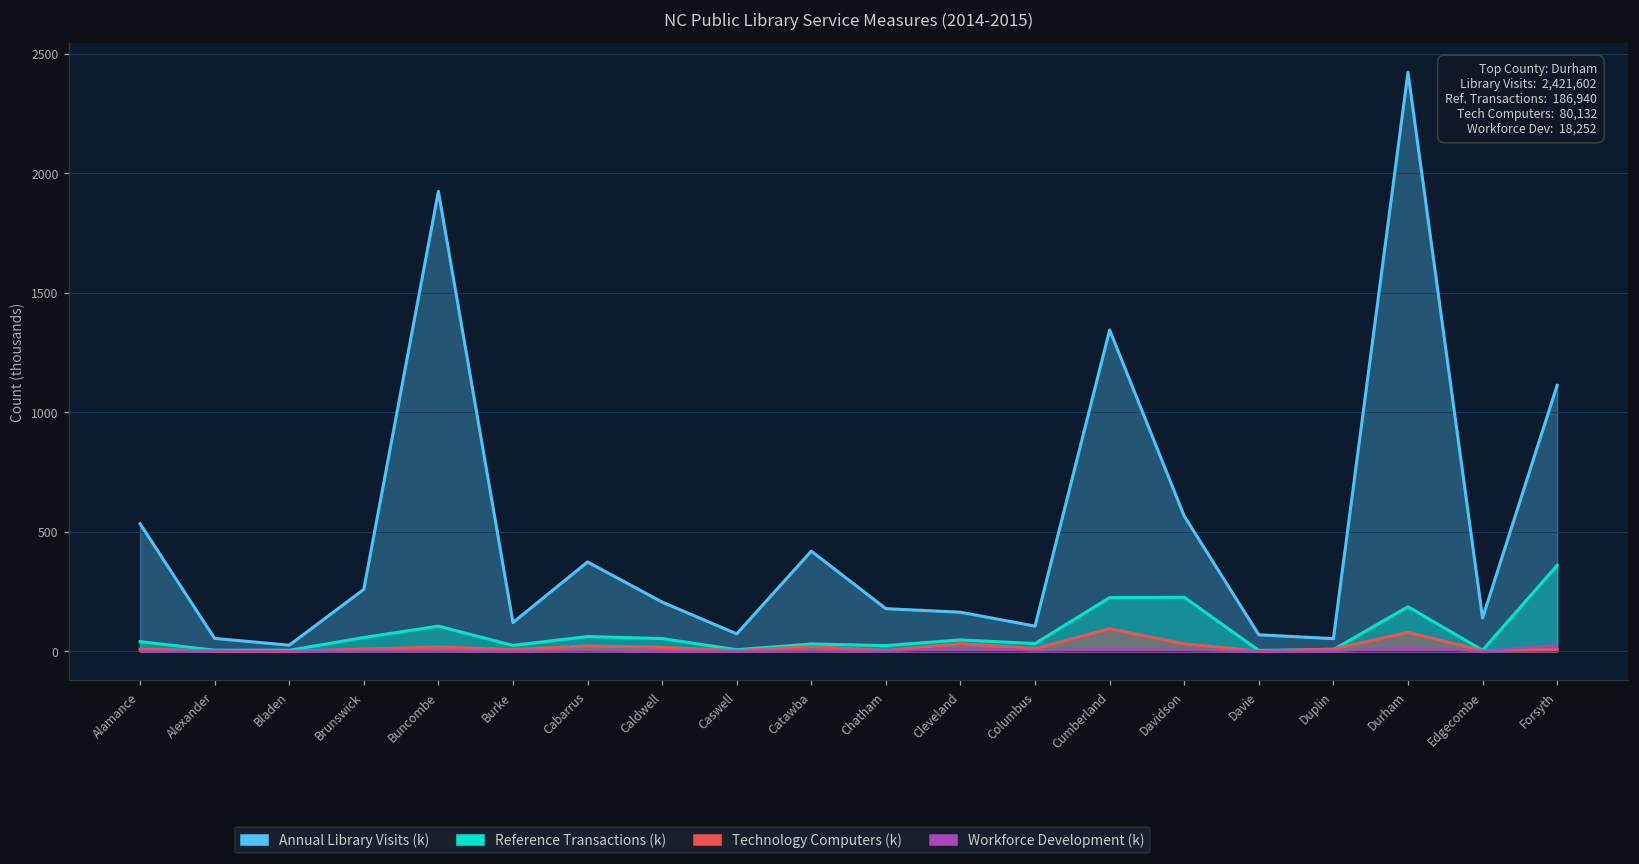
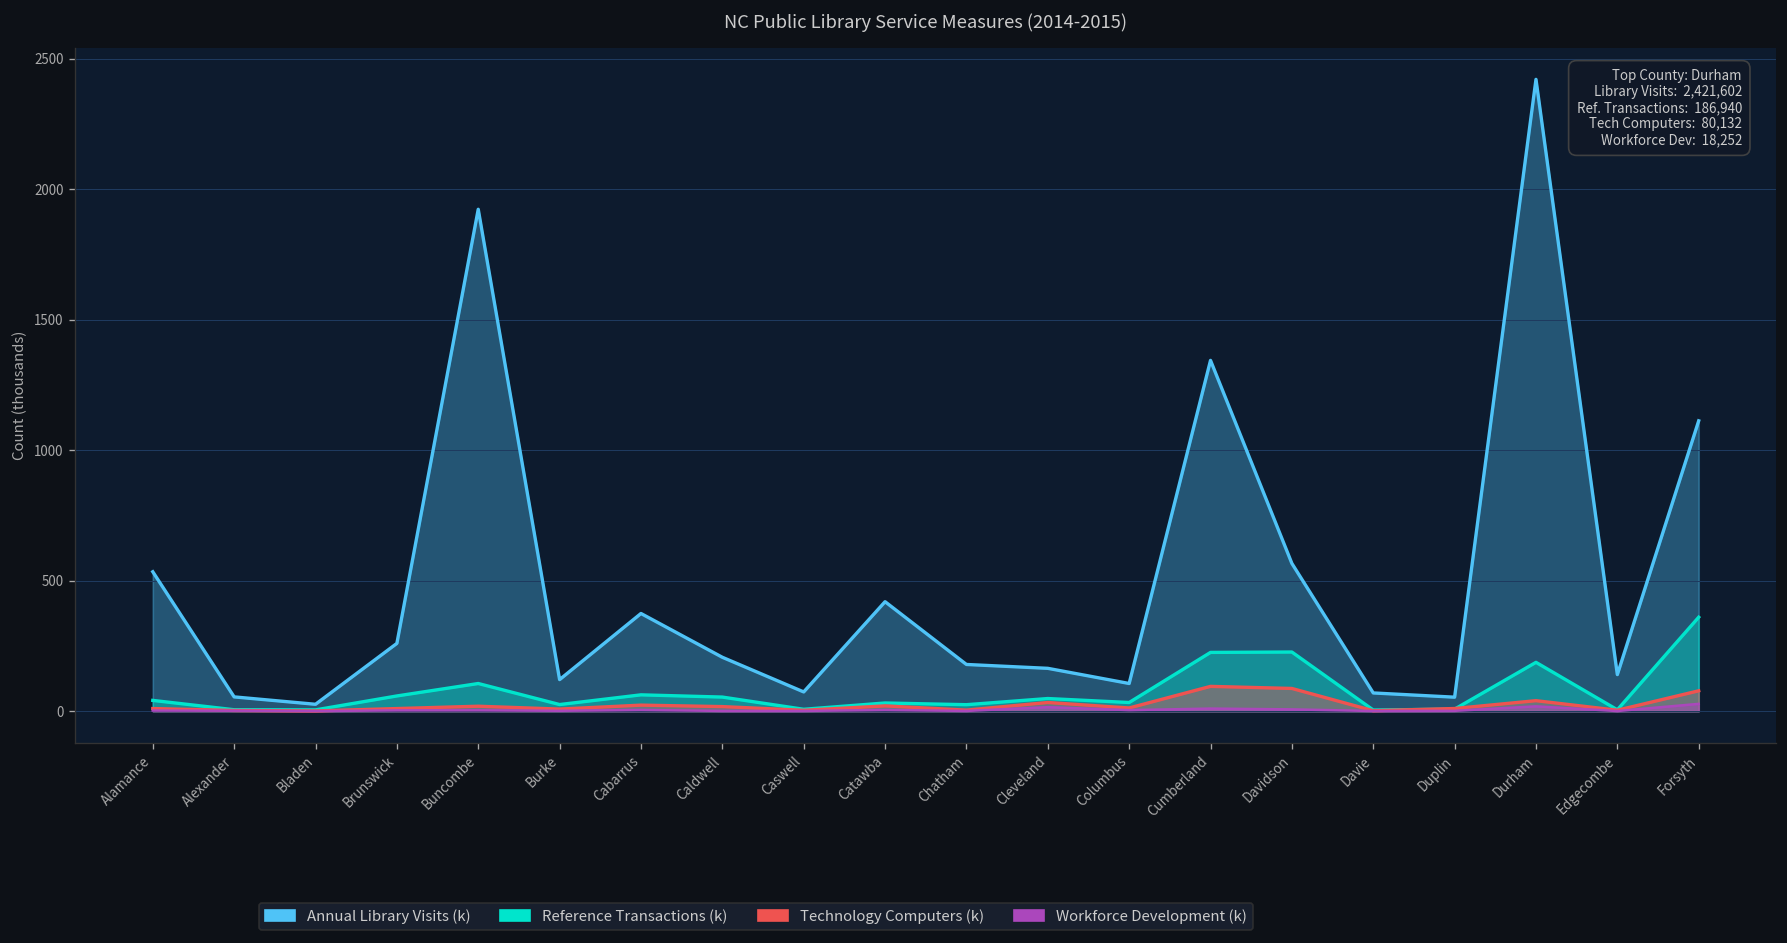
  {
    "Technology Computers (k)": {
      "Buncombe": 20,
      "Cabarrus": 20,
      "Caldwell": 20,
      "Cleveland": 30,
      "Cumberland": 90,
-     "Davidson": 30,
-     "Durham": 80,
-     "Forsyth": 10
+     "Davidson": 90,
+     "Durham": 40,
+     "Forsyth": 80
    },
    "Workforce Development (k)": {
      "Buncombe": 0,
      "Cabarrus": 0,
      "Caldwell": 0,
      "Catawba": 0,
      "Cleveland": 20,
      "Cumberland": 10,
      "Davidson": 10,
      "Durham": 20,
      "Forsyth": 30
    }
  }
